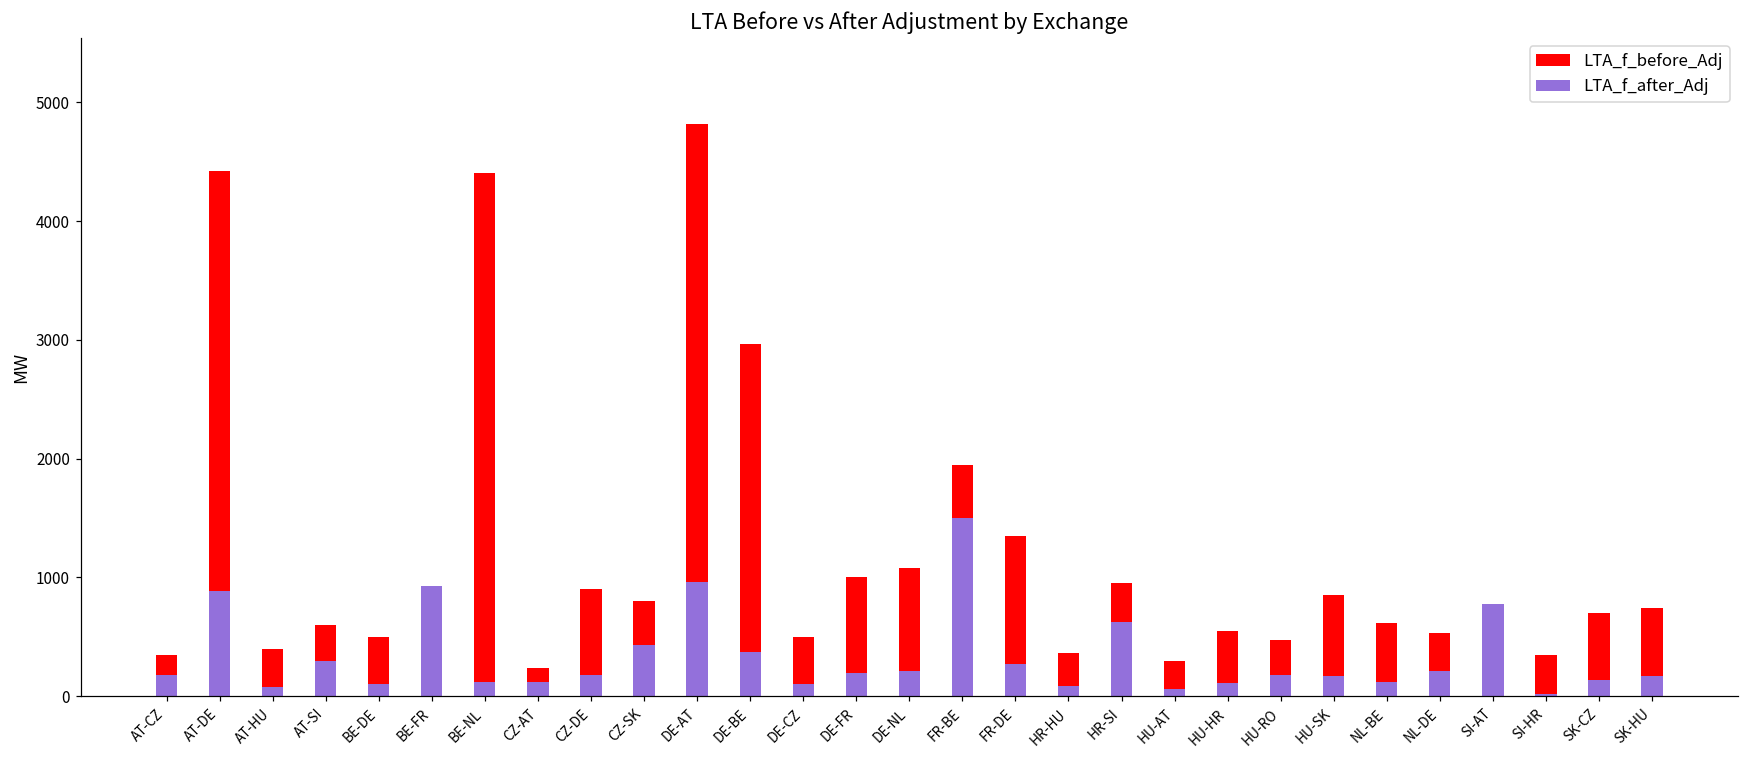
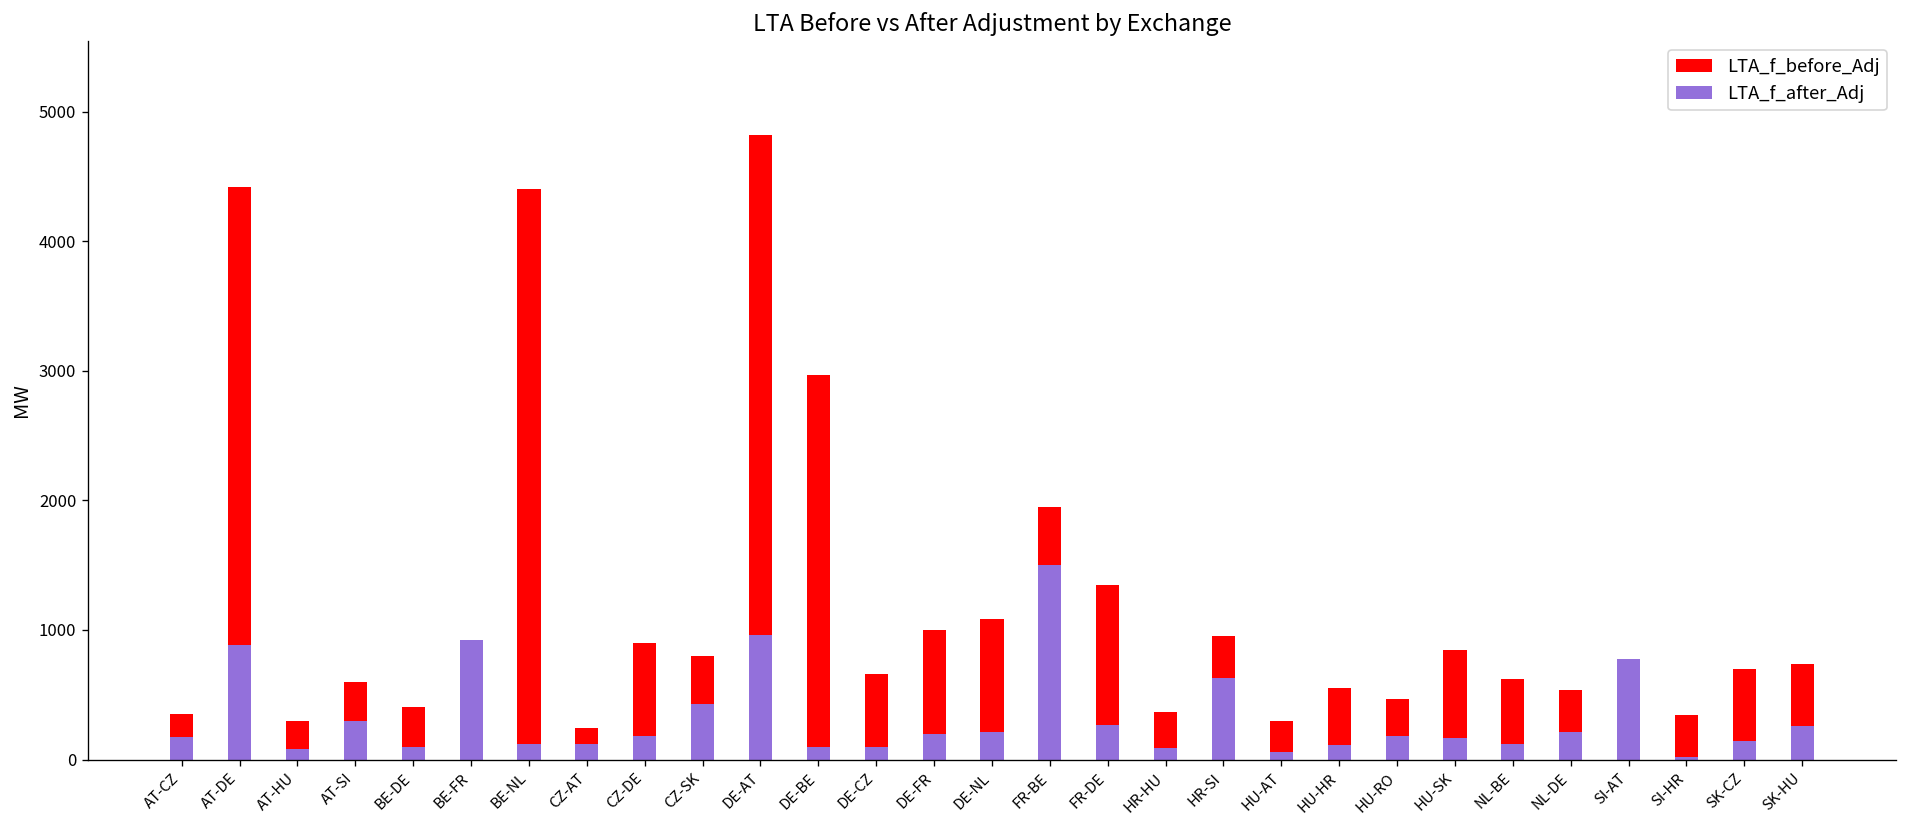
  {
    "LTA_f_before_Adj": {
      "AT-CZ": 350,
      "AT-DE": 4420,
-     "AT-HU": 400,
+     "AT-HU": 300,
      "AT-SI": 600,
-     "BE-DE": 500,
+     "BE-DE": 410,
      "BE-FR": 930,
      "BE-NL": 4410,
      "CZ-AT": 240,
      "CZ-DE": 900,
      "CZ-SK": 800,
      "DE-AT": 4820,
      "DE-BE": 2970,
-     "DE-CZ": 500,
+     "DE-CZ": 660,
      "DE-FR": 1000,
      "DE-NL": 1080,
      "FR-BE": 1950,
      "FR-DE": 1350,
      "HR-HU": 360,
      "HR-SI": 950,
      "HU-AT": 300,
      "HU-HR": 550,
      "HU-RO": 470,
      "HU-SK": 850,
      "NL-BE": 620,
      "NL-DE": 530,
      "SI-HR": 350,
      "SK-CZ": 700,
      "SK-HU": 740
    },
    "LTA_f_after_Adj": {
      "BE-FR": 930,
-     "DE-BE": 370,
+     "DE-BE": 100,
      "SI-AT": 780,
-     "SK-HU": 170
+     "SK-HU": 260
    }
  }
